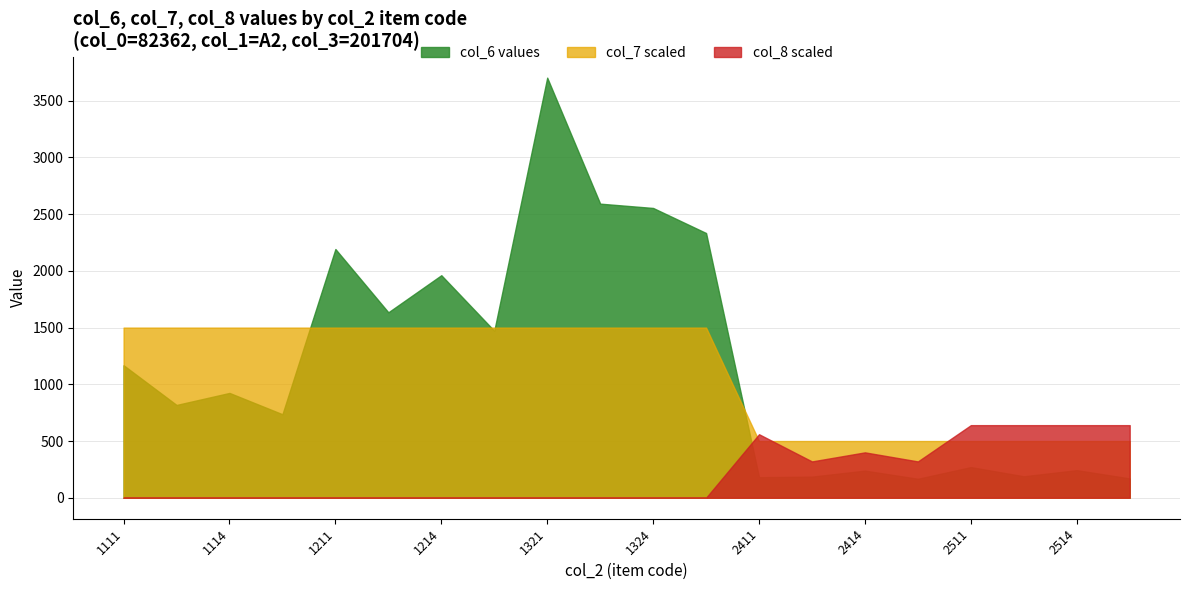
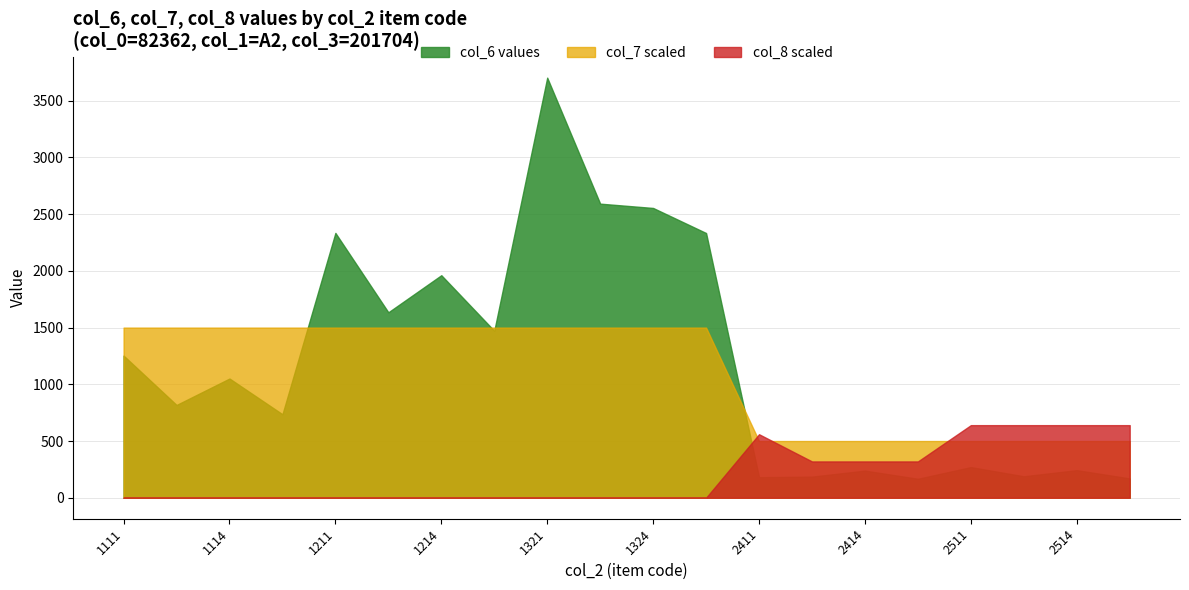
  {
    "col_6 values": {
-     "1111": 1170,
-     "1114": 920,
-     "1211": 2190,
+     "1111": 1250,
+     "1114": 1050,
+     "1211": 2340,
      "1214": 1960,
      "1321": 3700,
      "1324": 2560,
      "2411": 180,
      "2414": 240,
      "2511": 270,
      "2514": 240
    },
    "col_7 scaled": {
      "1111": 1500,
      "1114": 1500,
      "1211": 1500,
      "1214": 1500,
      "1321": 1500,
      "1324": 1500,
      "2411": 500,
      "2414": 500,
      "2511": 500,
      "2514": 500
    },
    "col_8 scaled": {
      "1111": 0,
      "1114": 0,
      "1211": 0,
      "1214": 0,
      "1321": 0,
      "1324": 0,
      "2411": 560,
-     "2414": 400,
+     "2414": 320,
      "2511": 640,
      "2514": 640
    }
  }
